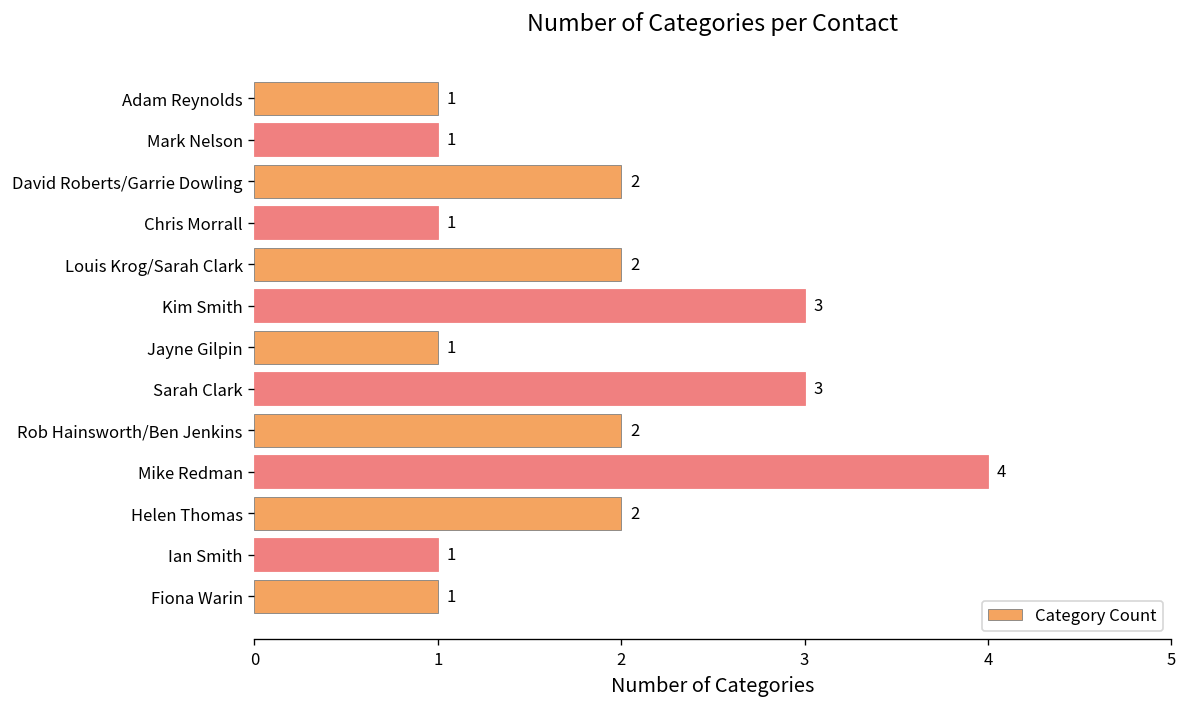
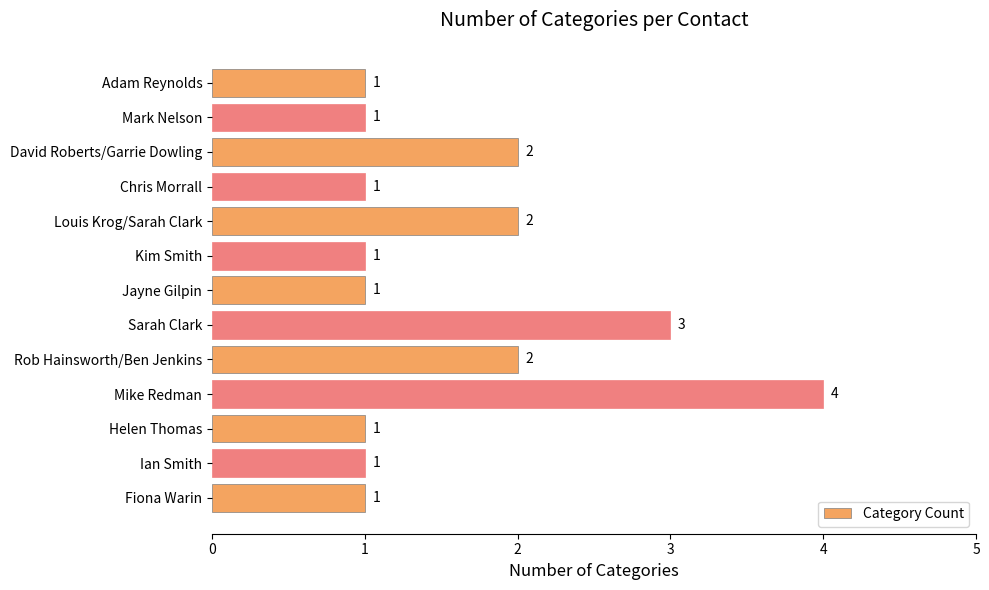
  {
    "Adam Reynolds": 1,
    "Mark Nelson": 1,
    "David Roberts/Garrie Dowling": 2,
    "Chris Morrall": 1,
    "Louis Krog/Sarah Clark": 2,
-   "Kim Smith": 3,
+   "Kim Smith": 1,
    "Jayne Gilpin": 1,
    "Sarah Clark": 3,
    "Rob Hainsworth/Ben Jenkins": 2,
    "Mike Redman": 4,
-   "Helen Thomas": 2,
+   "Helen Thomas": 1,
    "Ian Smith": 1,
    "Fiona Warin": 1
  }
